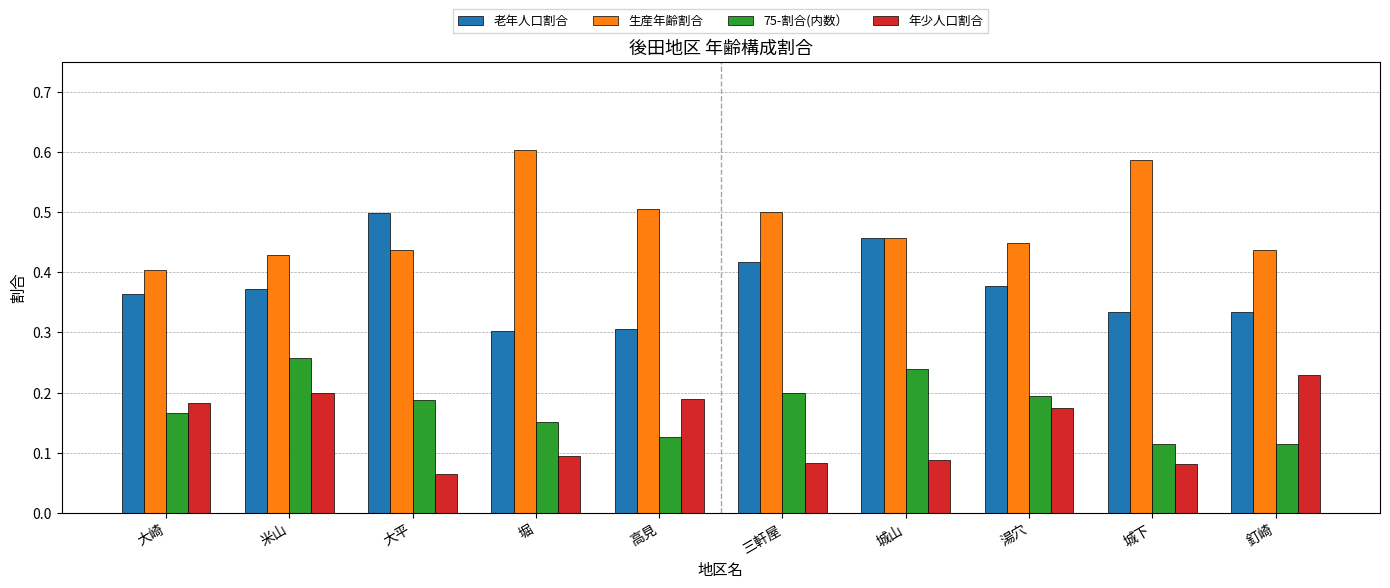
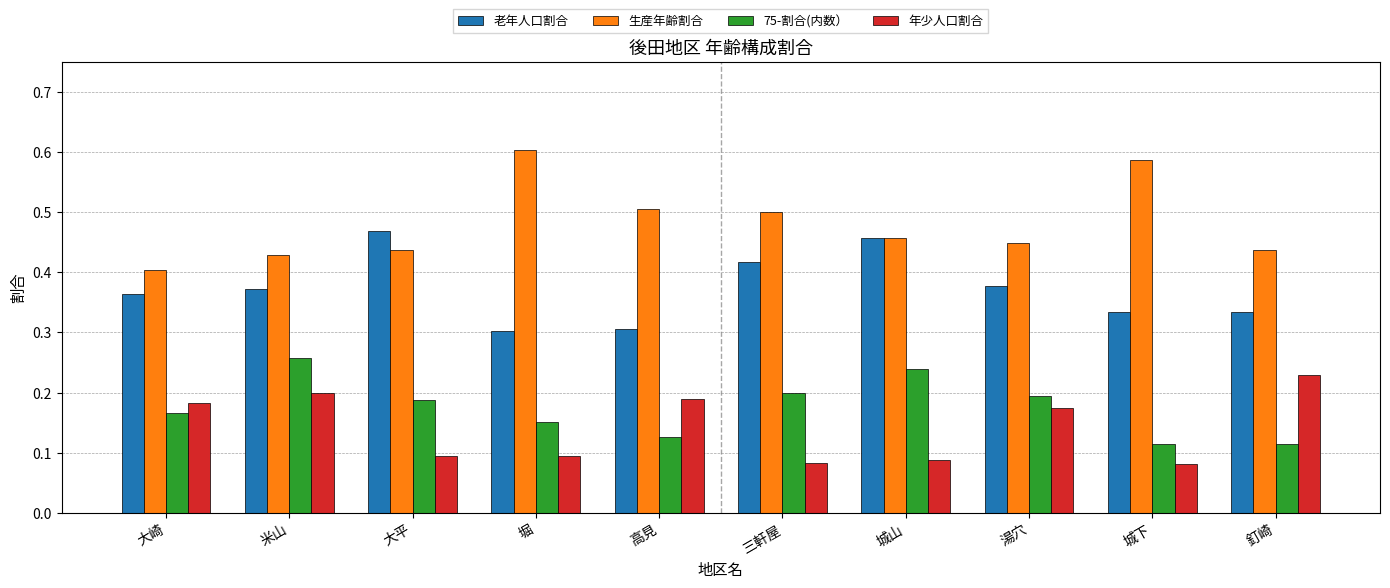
  {
    "老年人口割合": {
      "大崎": 0.36,
      "米山": 0.37,
-     "大平": 0.50,
+     "大平": 0.47,
      "堀": 0.30,
      "高見": 0.31,
      "三軒屋": 0.42,
      "城山": 0.46,
      "湯穴": 0.38,
      "城下": 0.33,
      "釘崎": 0.33
    },
    "生産年齢割合": {
      "大崎": 0.40,
      "米山": 0.43,
      "大平": 0.44,
      "堀": 0.60,
      "高見": 0.51,
      "三軒屋": 0.50,
      "城山": 0.46,
      "湯穴": 0.45,
      "城下": 0.59,
      "釘崎": 0.44
    },
    "75-割合(内数）": {
      "大崎": 0.17,
      "米山": 0.26,
      "大平": 0.19,
      "堀": 0.15,
      "高見": 0.13,
      "三軒屋": 0.20,
      "城山": 0.24,
      "湯穴": 0.19,
      "城下": 0.11,
      "釘崎": 0.11
    },
    "年少人口割合": {
      "大崎": 0.18,
      "米山": 0.20,
-     "大平": 0.06,
+     "大平": 0.09,
      "堀": 0.09,
      "高見": 0.19,
      "三軒屋": 0.08,
      "城山": 0.09,
      "湯穴": 0.17,
      "城下": 0.08,
      "釘崎": 0.23
    }
  }
